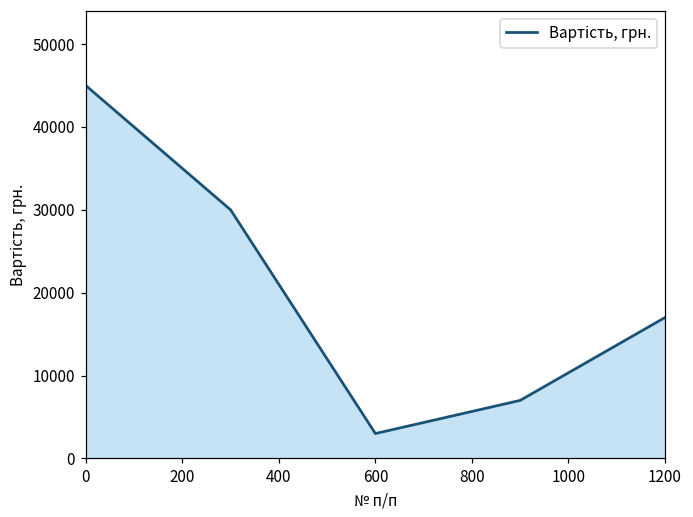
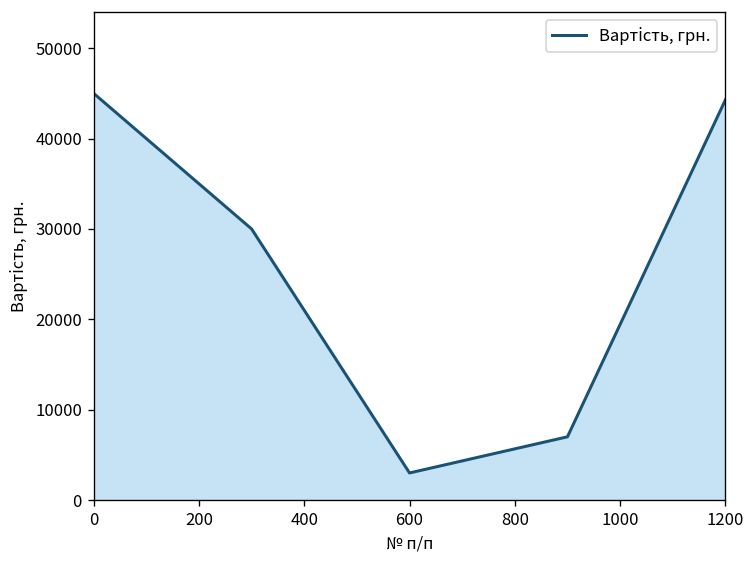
  {
    "0": 45000,
    "600": 3000,
-   "1200": 17000
+   "1200": 44000
  }
